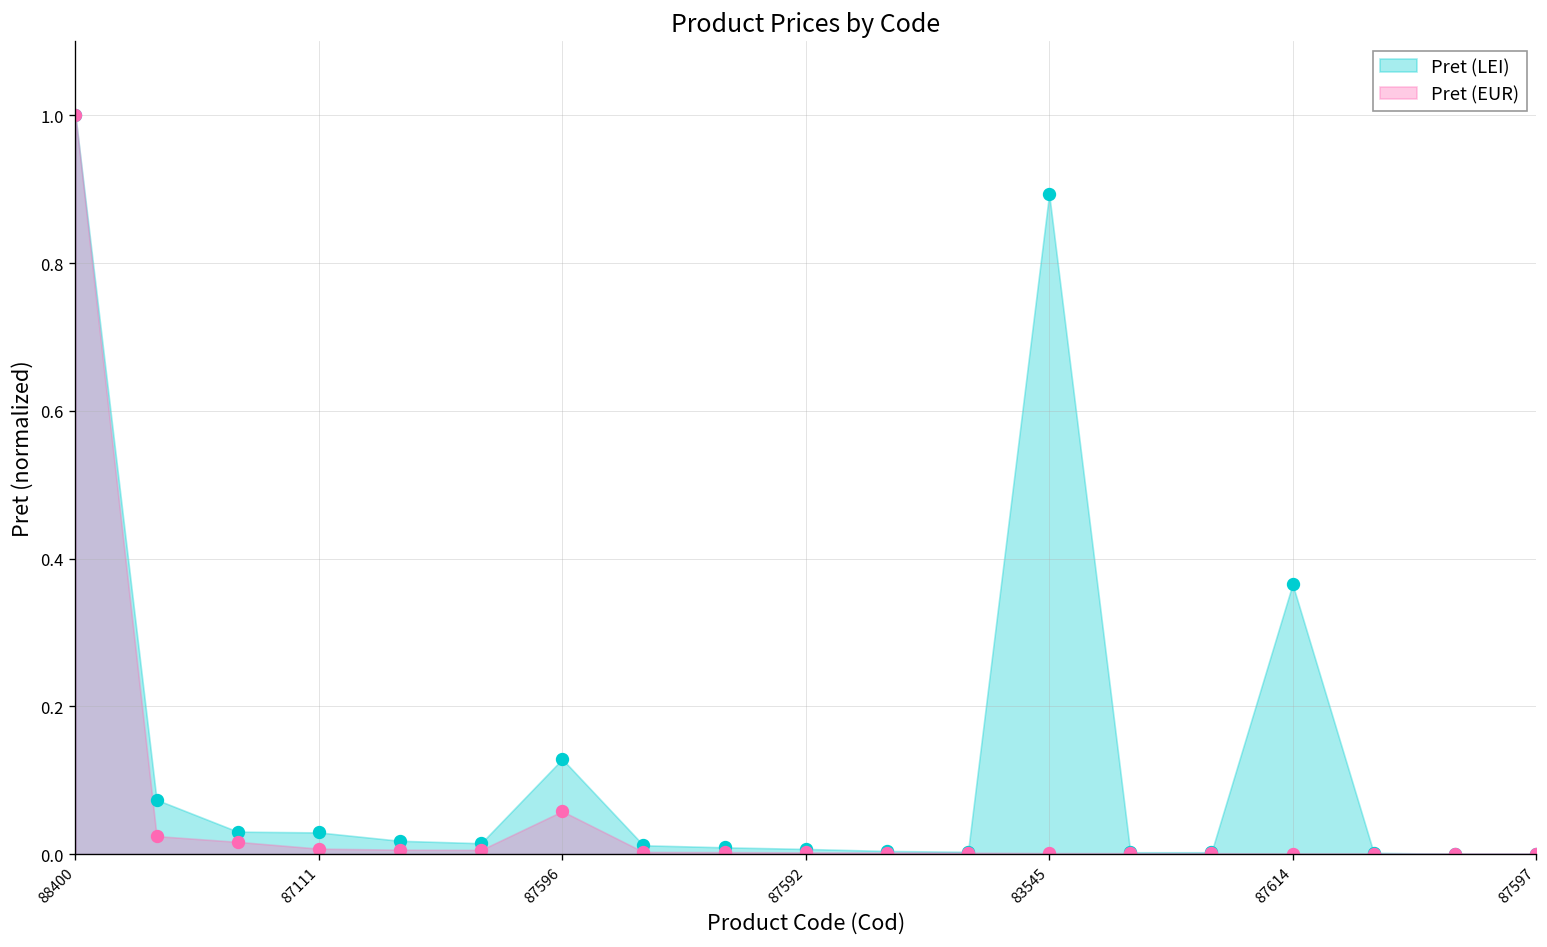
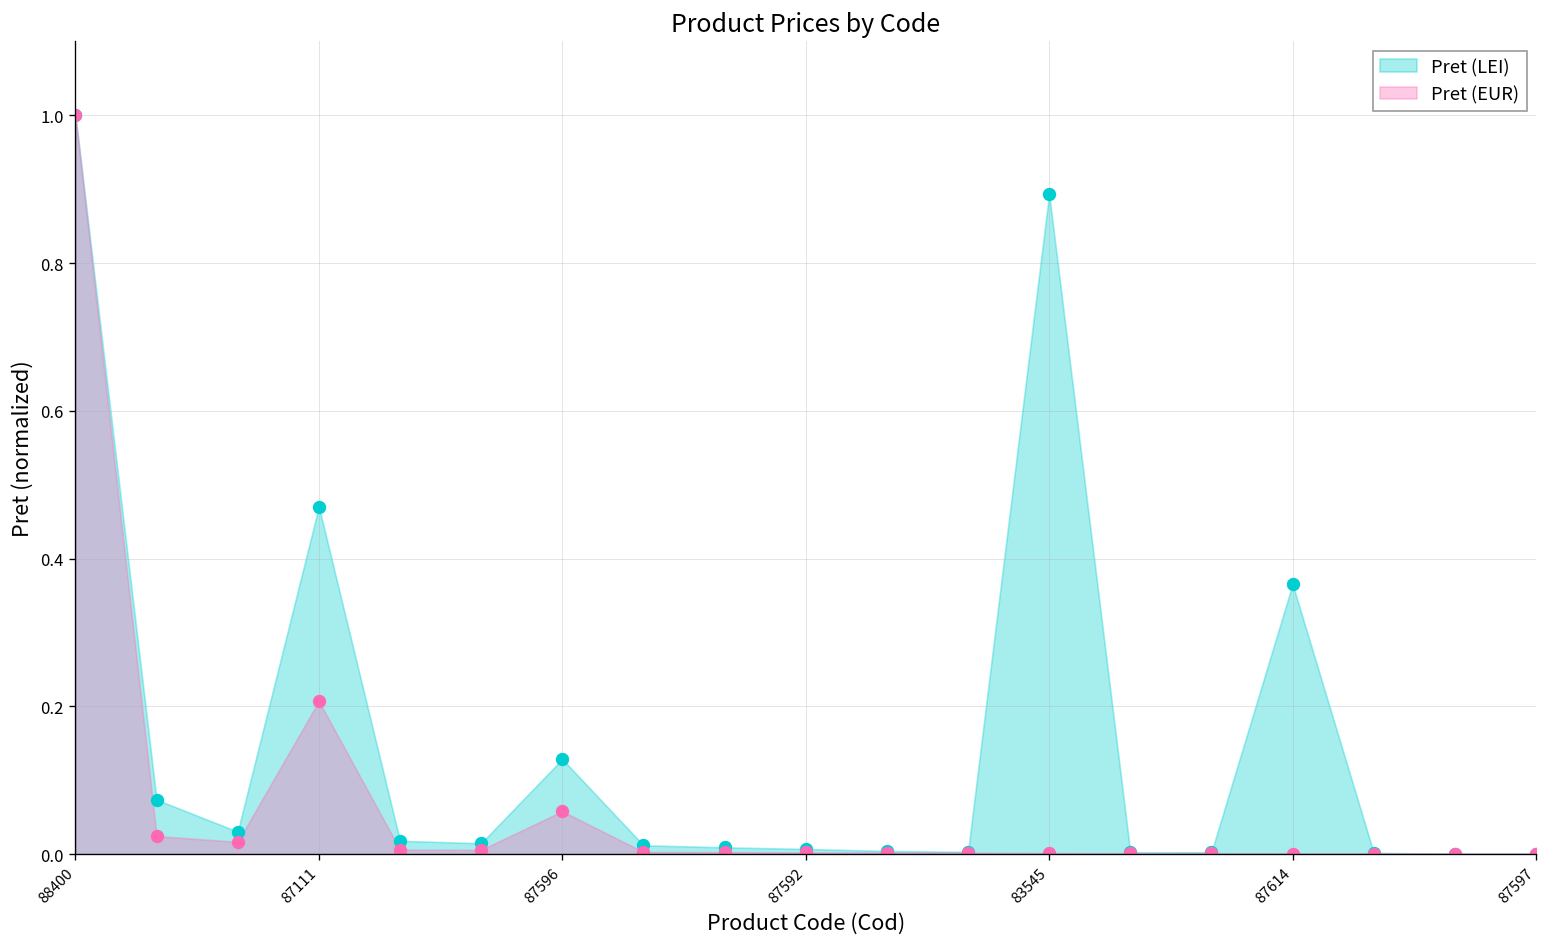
  {
    "Pret (LEI)": {
-     "87111": 0.03,
+     "87111": 0.47,
      "87596": 0.13,
      "87592": 0.01,
      "83545": 0.89,
      "87614": 0.37
    },
    "Pret (EUR)": {
-     "87111": 0.01,
+     "87111": 0.21,
      "87596": 0.06,
      "87592": 0.00,
      "83545": 0.00,
      "87614": 0.00
    }
  }
